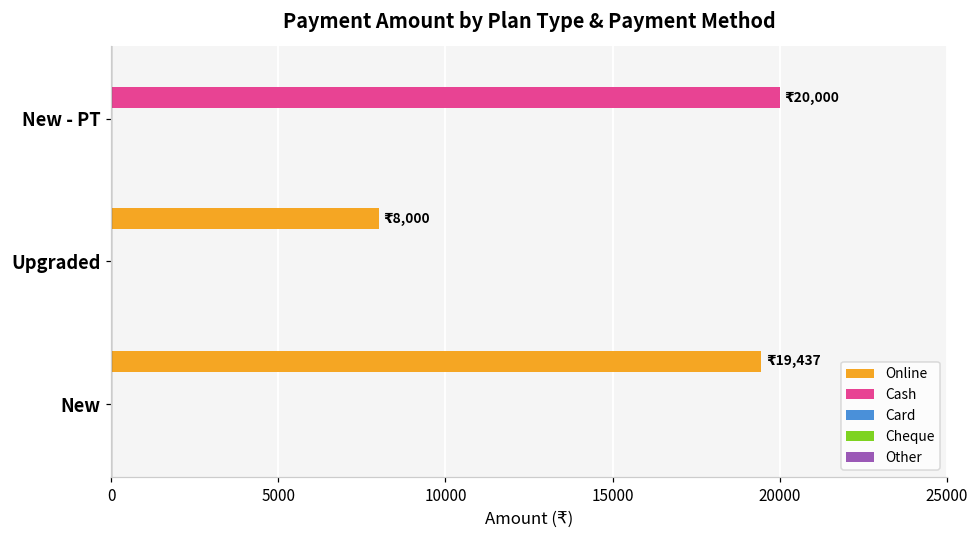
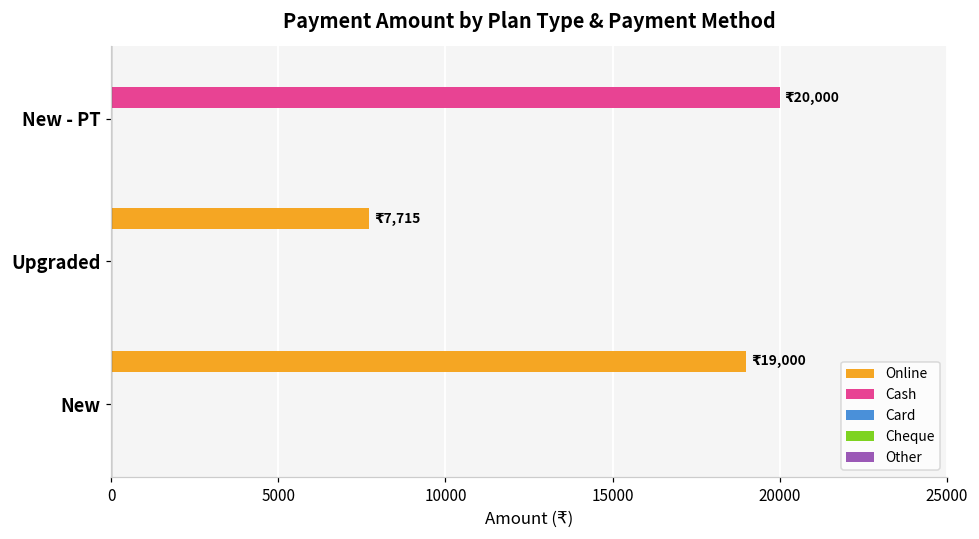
  {
    "Online": {
-     "Upgraded": "8,000",
-     "New": "19,437"
+     "Upgraded": "7,715",
+     "New": "19,000"
    },
    "Cash": {
      "New - PT": "20,000"
    },
    "Card": {
      "New - PT": "0",
      "Upgraded": "0",
      "New": "0"
    },
    "Cheque": {
      "New - PT": "0",
      "Upgraded": "0",
      "New": "0"
    },
    "Other": {
      "New - PT": "0",
      "Upgraded": "0",
      "New": "0"
    }
  }
